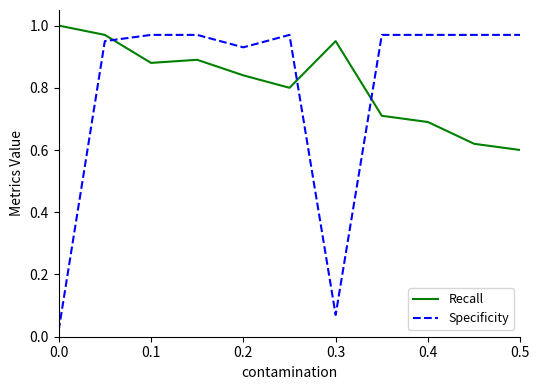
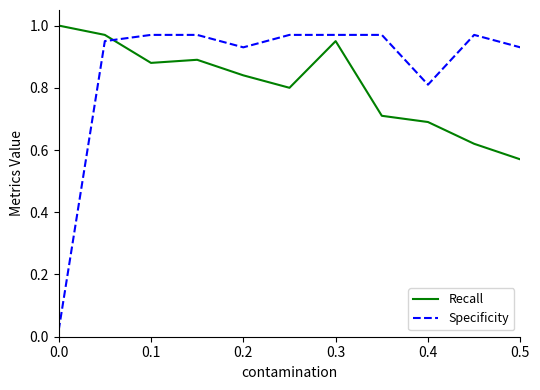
  {
    "Recall": {
      "0.0": 1.00,
      "0.1": 0.88,
      "0.2": 0.84,
      "0.3": 0.95,
      "0.4": 0.69,
-     "0.5": 0.60
+     "0.5": 0.57
    },
    "Specificity": {
      "0.0": 0.02,
      "0.1": 0.97,
      "0.2": 0.93,
-     "0.3": 0.07,
-     "0.4": 0.97,
-     "0.5": 0.97
+     "0.3": 0.97,
+     "0.4": 0.81,
+     "0.5": 0.93
    }
  }
